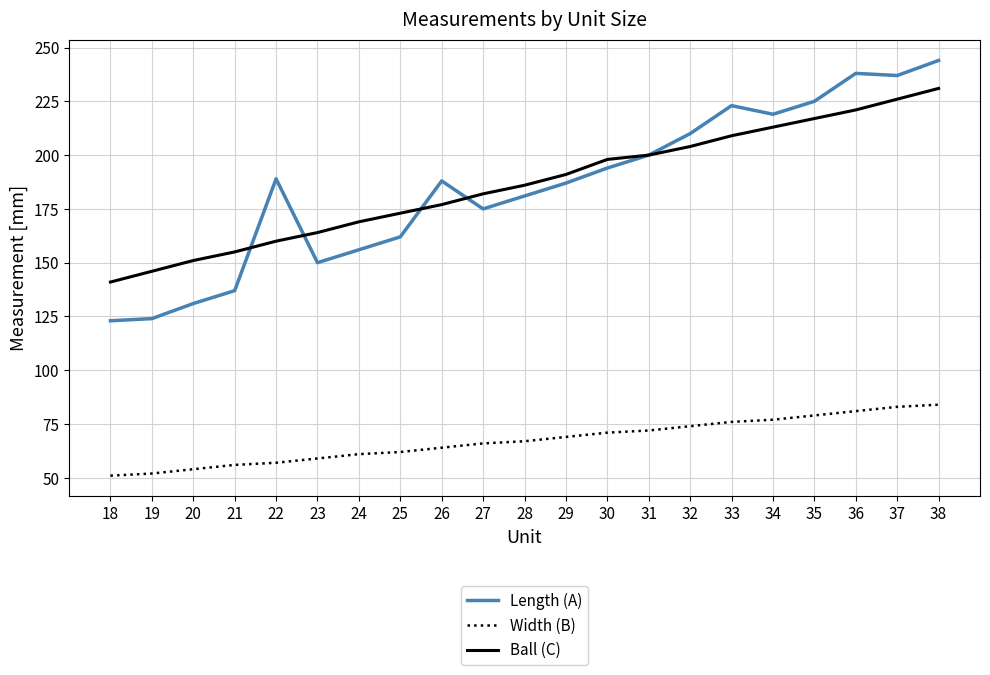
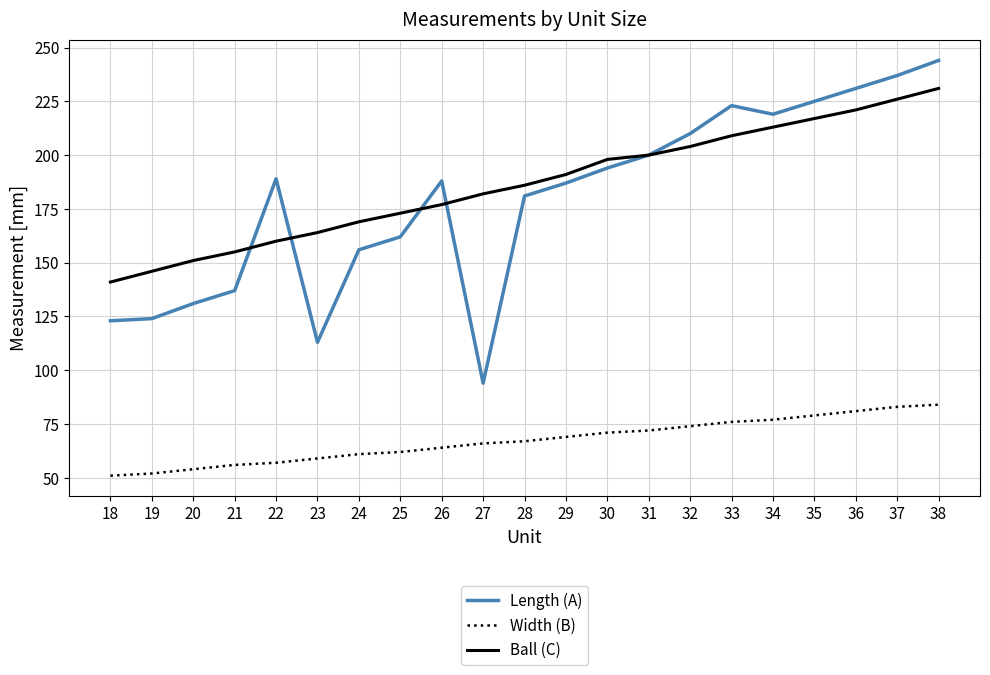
  {
    "Length (A)": {
      "18": 123,
      "19": 124,
      "20": 131,
      "21": 137,
      "22": 189,
-     "23": 150,
+     "23": 113,
      "24": 156,
      "25": 162,
      "26": 188,
-     "27": 175,
+     "27": 94,
      "28": 181,
      "29": 187,
      "30": 194,
      "32": 210,
      "33": 223,
      "34": 219,
      "35": 225,
-     "36": 238,
+     "36": 231,
      "37": 237,
      "38": 244
    }
  }
